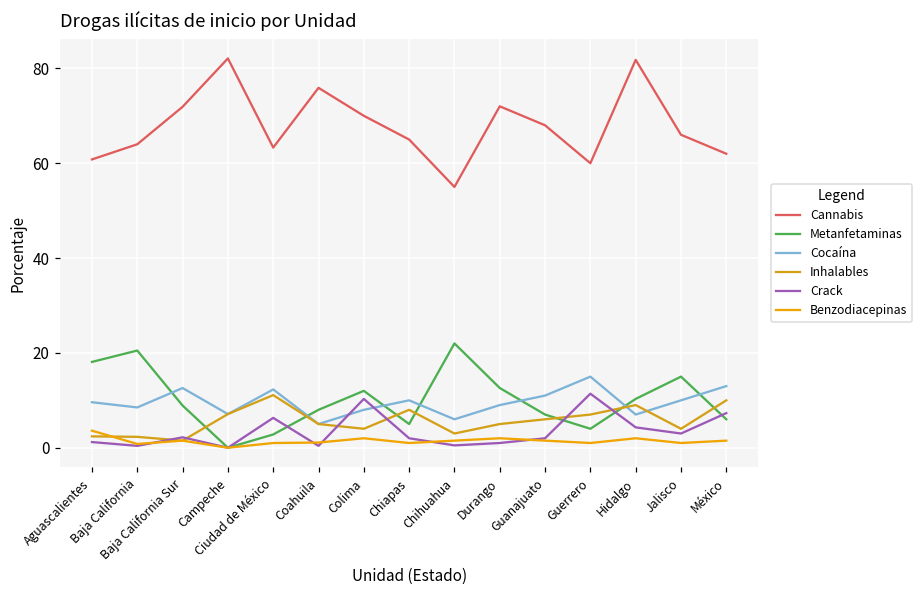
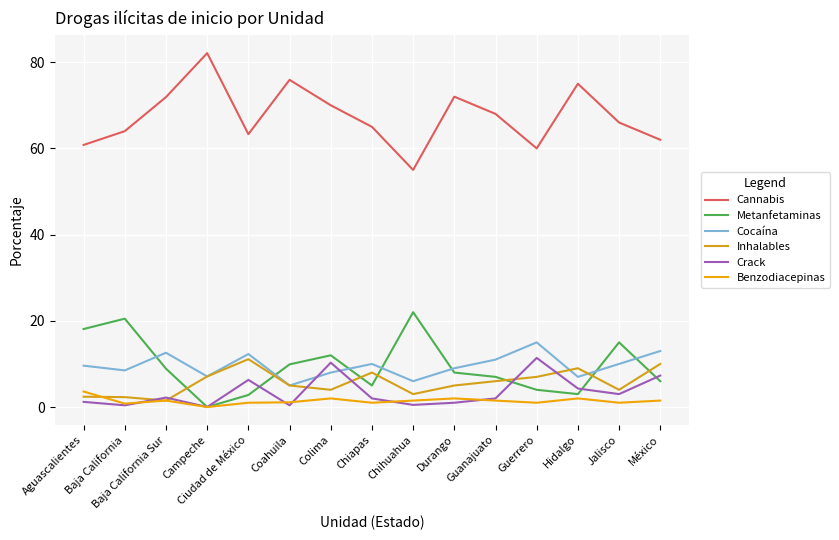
  {
    "Cannabis": {
      "Aguascalientes": 61,
      "Baja California": 64,
      "Baja California Sur": 72,
      "Campeche": 82,
      "Ciudad de México": 63,
      "Coahuila": 76,
      "Colima": 70,
      "Chiapas": 65,
      "Chihuahua": 55,
      "Durango": 72,
      "Guanajuato": 68,
      "Guerrero": 60,
-     "Hidalgo": 82,
+     "Hidalgo": 75,
      "Jalisco": 66,
      "México": 62
    },
    "Metanfetaminas": {
      "Aguascalientes": 18,
      "Baja California": 21,
      "Baja California Sur": 9,
      "Ciudad de México": 3,
-     "Coahuila": 8,
+     "Coahuila": 10,
      "Colima": 12,
      "Chiapas": 5,
      "Chihuahua": 22,
-     "Durango": 13,
+     "Durango": 8,
      "Guanajuato": 7,
      "Guerrero": 4,
-     "Hidalgo": 10,
+     "Hidalgo": 3,
      "Jalisco": 15,
      "México": 6
    },
    "Cocaína": {
      "Aguascalientes": 10,
      "Baja California": 9,
      "Baja California Sur": 13,
      "Ciudad de México": 12,
      "Colima": 8,
      "Chiapas": 10,
      "Chihuahua": 6,
      "Durango": 9,
      "Guanajuato": 11,
      "Guerrero": 15,
      "Hidalgo": 7,
      "Jalisco": 10,
      "México": 13
    },
    "Crack": {
      "Aguascalientes": 1,
      "Baja California Sur": 2,
      "Ciudad de México": 6,
      "Coahuila": 0,
      "Colima": 10,
      "Chiapas": 2,
      "Chihuahua": 1,
      "Durango": 1,
      "Guerrero": 11,
      "Hidalgo": 4,
      "Jalisco": 3,
      "México": 7
    }
  }
